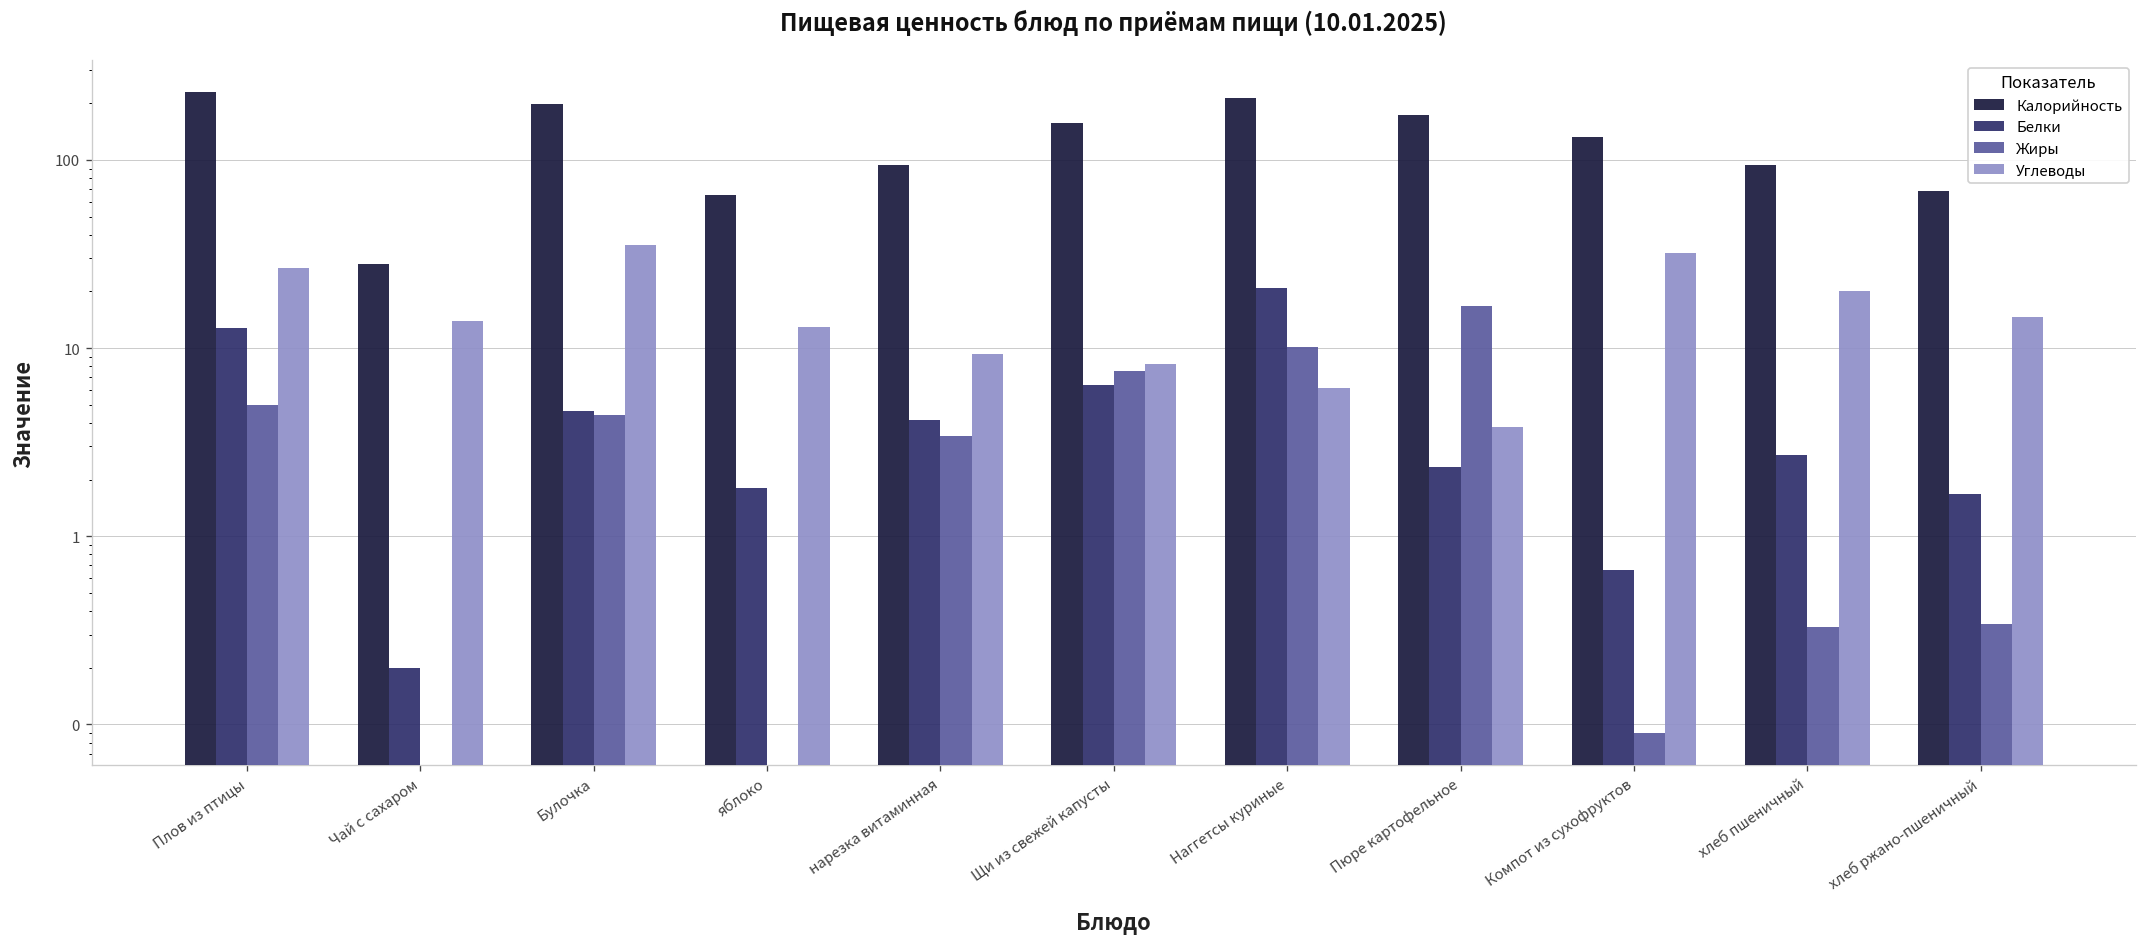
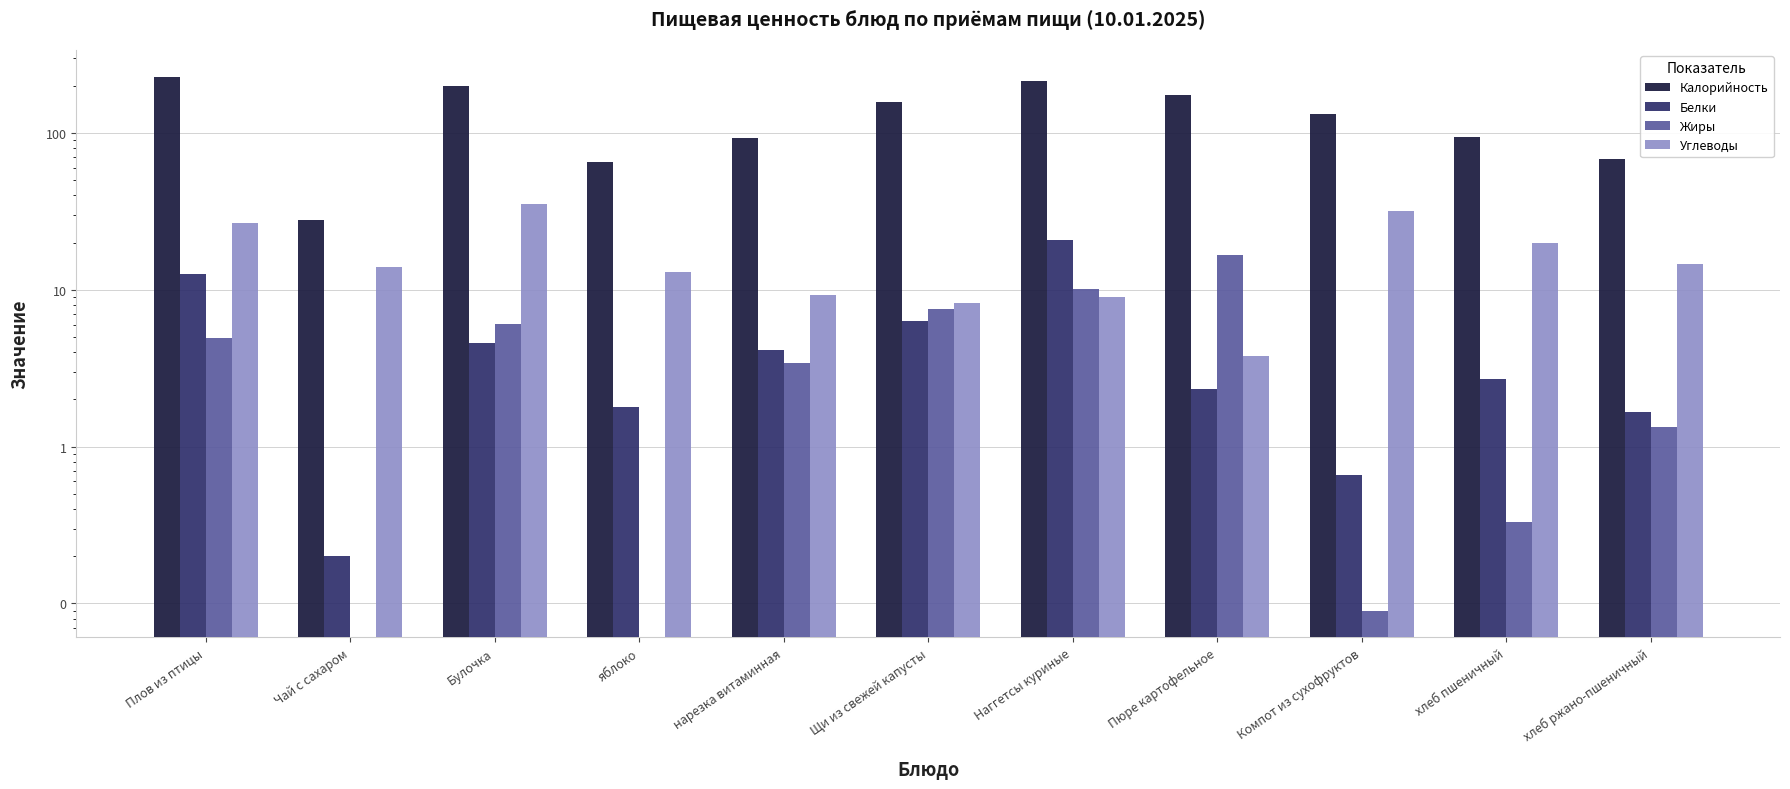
  {
    "Жиры": {
      "Плов из птицы": 5.0,
-     "Булочка": 4.4,
+     "Булочка": 6.1,
      "нарезка витаминная": 3.4,
      "Щи из свежей капусты": 8,
      "Наггетсы куриные": 10,
      "Пюре картофельное": 17,
      "Компот из сухофруктов": 0.09,
      "хлеб пшеничный": 0.33,
-     "хлеб ржано-пшеничный": 0.34
+     "хлеб ржано-пшеничный": 1.3
    },
    "Углеводы": {
      "Плов из птицы": 27,
      "Чай с сахаром": 14,
      "Булочка": 35,
      "яблоко": 13,
      "нарезка витаминная": 9,
      "Щи из свежей капусты": 8,
-     "Наггетсы куриные": 6.2,
+     "Наггетсы куриные": 9,
      "Пюре картофельное": 3.8,
      "Компот из сухофруктов": 32,
      "хлеб пшеничный": 20,
      "хлеб ржано-пшеничный": 15
    }
  }
